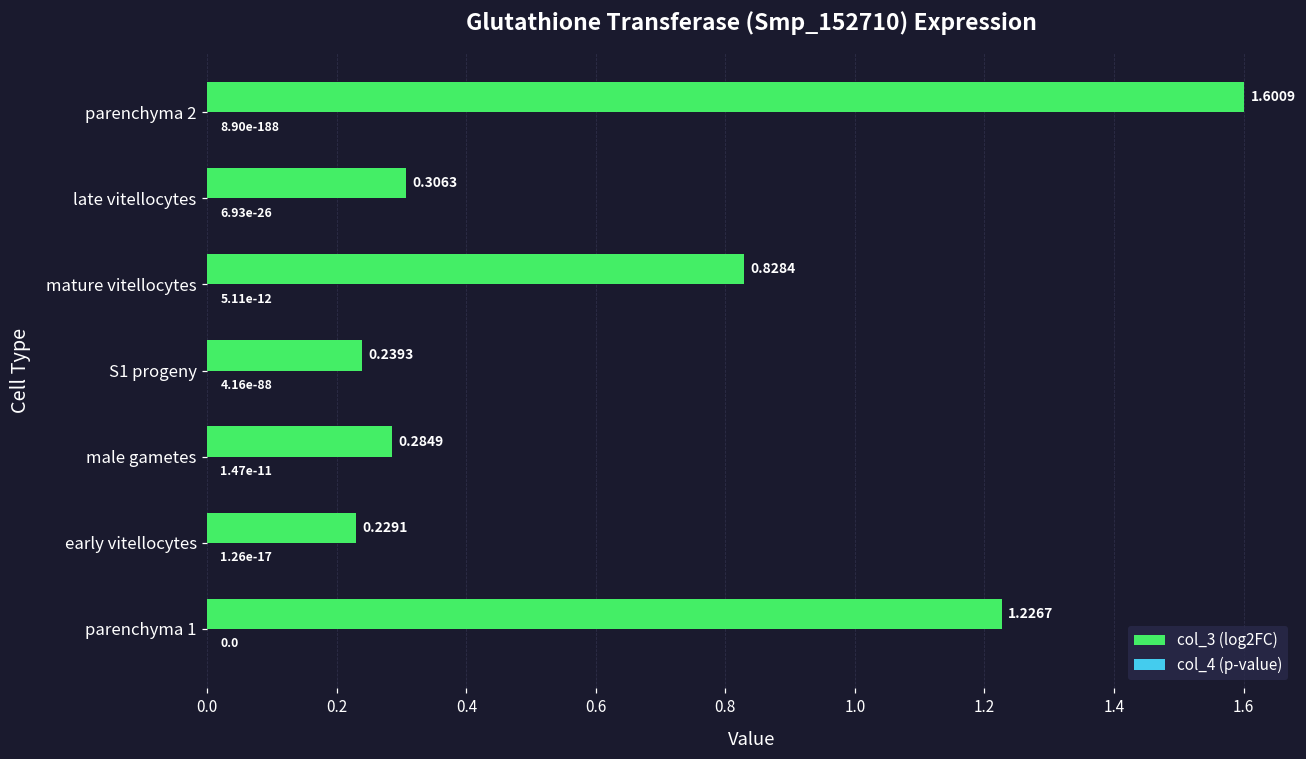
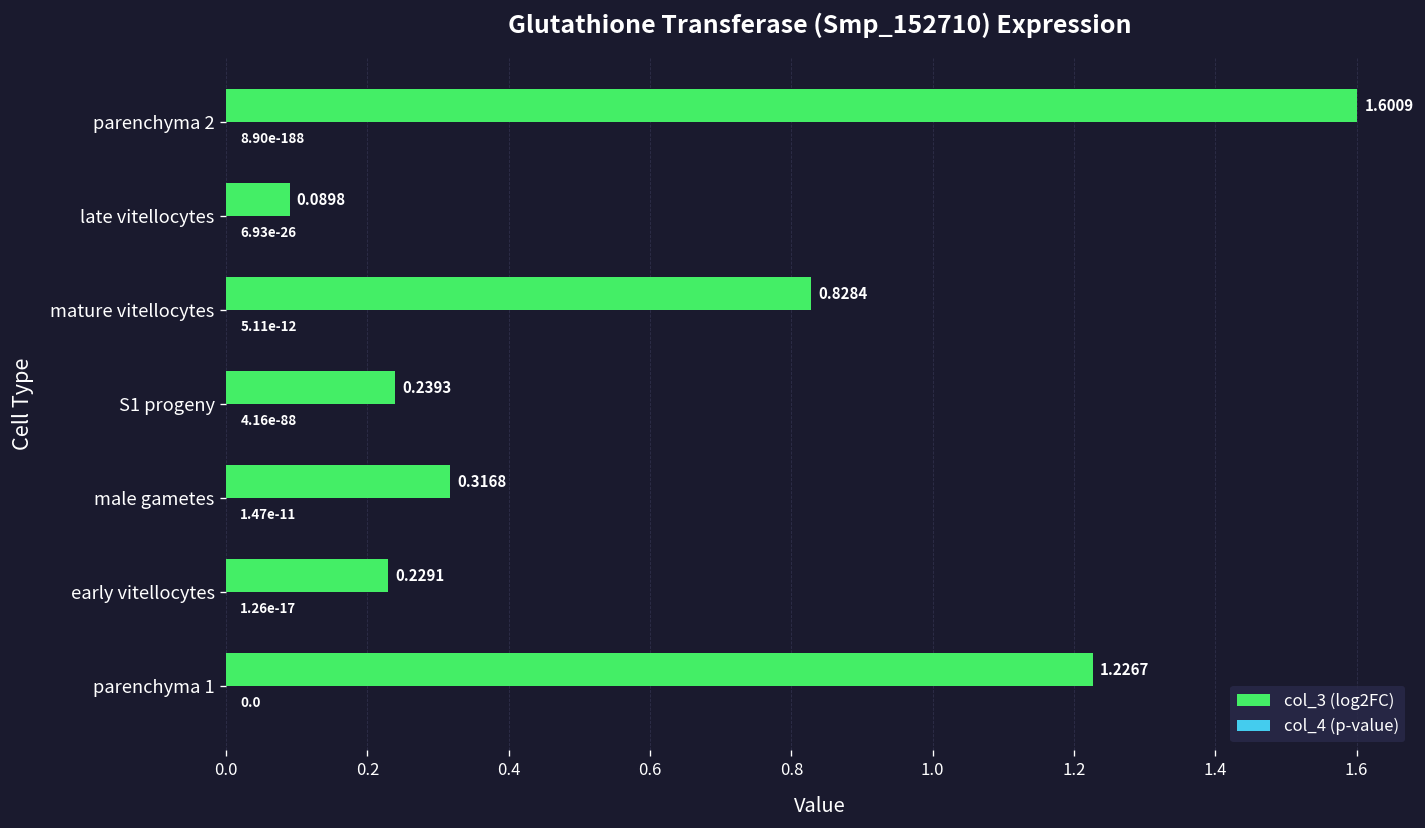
  {
    "col_3 (log2FC)": {
      "parenchyma 2": "1.6009",
-     "late vitellocytes": "0.3063",
+     "late vitellocytes": "0.0898",
      "mature vitellocytes": "0.8284",
      "S1 progeny": "0.2393",
-     "male gametes": "0.2849",
+     "male gametes": "0.3168",
      "early vitellocytes": "0.2291",
      "parenchyma 1": "1.2267"
    },
    "col_4 (p-value)": {
      "parenchyma 2": "8.90e-188",
      "late vitellocytes": "6.93e-26",
      "mature vitellocytes": "5.11e-12",
      "S1 progeny": "4.16e-88",
      "male gametes": "1.47e-11",
      "early vitellocytes": "1.26e-17",
      "parenchyma 1": "0.0"
    }
  }
